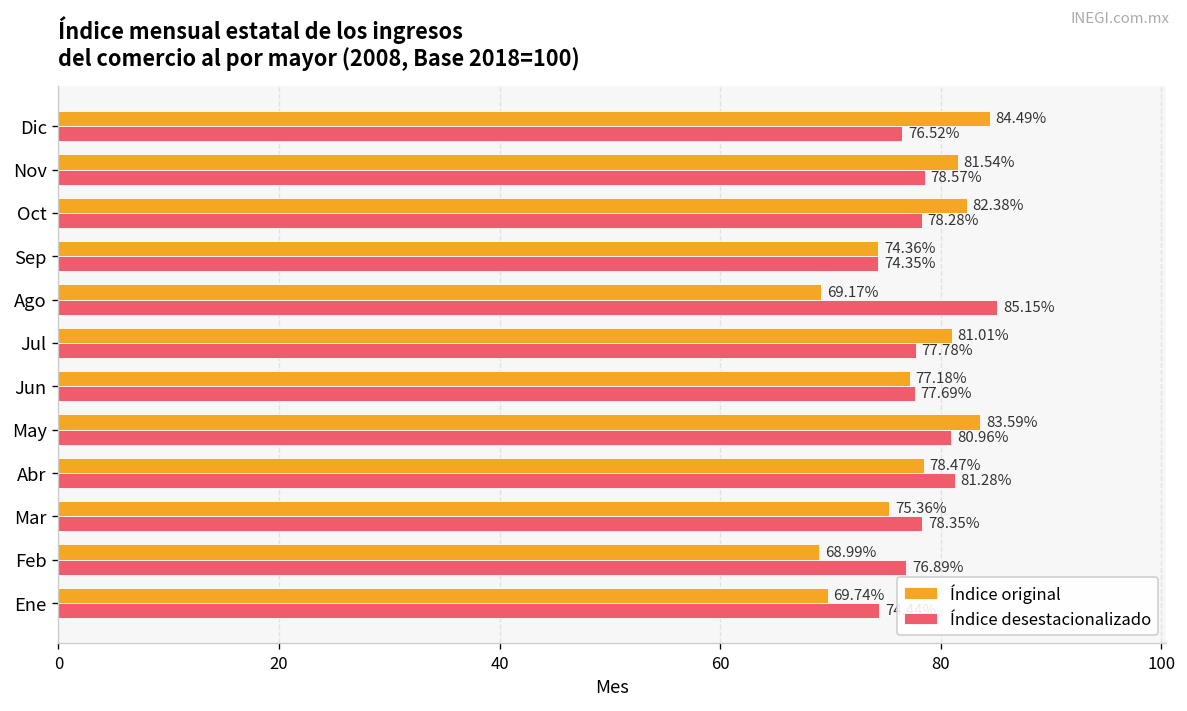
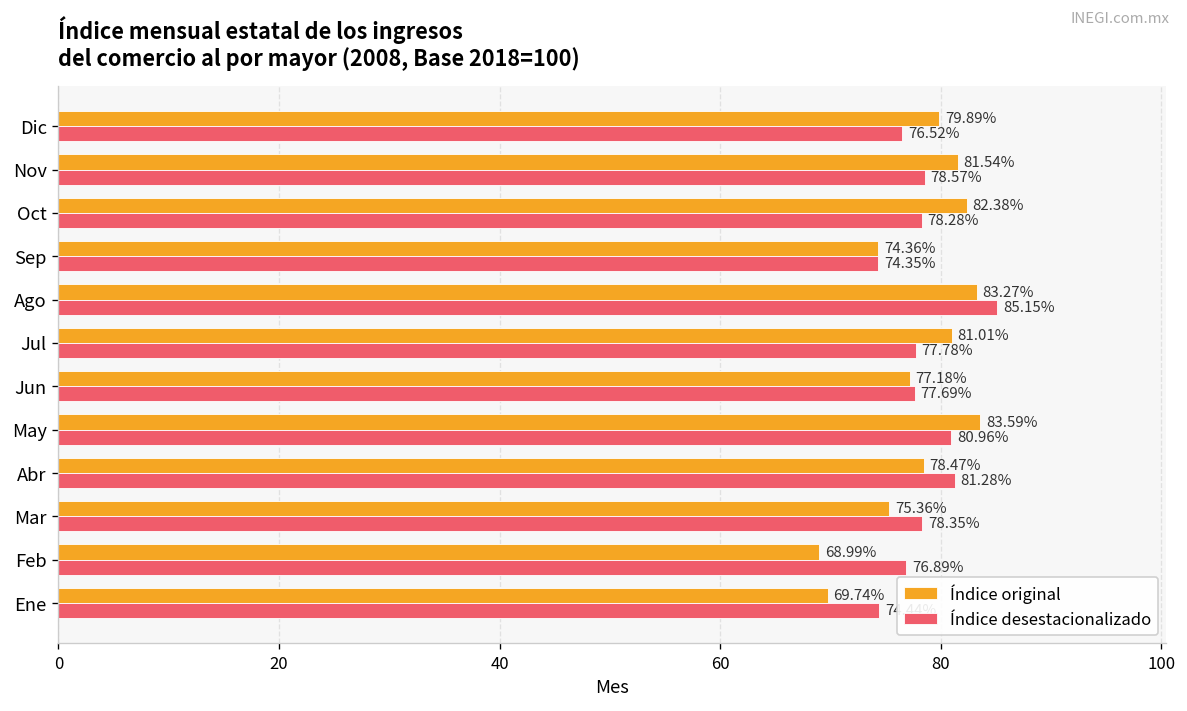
  {
    "Índice original": {
-     "Dic": "84.49%",
+     "Dic": "79.89%",
      "Nov": "81.54%",
      "Oct": "82.38%",
      "Sep": "74.36%",
-     "Ago": "69.17%",
+     "Ago": "83.27%",
      "Jul": "81.01%",
      "Jun": "77.18%",
      "May": "83.59%",
      "Abr": "78.47%",
      "Mar": "75.36%",
      "Feb": "68.99%",
      "Ene": "69.74%"
    },
    "Índice desestacionalizado": {
      "Dic": "76.52%",
      "Nov": "78.57%",
      "Oct": "78.28%",
      "Sep": "74.35%",
      "Ago": "85.15%",
      "Jul": "77.78%",
      "Jun": "77.69%",
      "May": "80.96%",
      "Abr": "81.28%",
      "Mar": "78.35%",
      "Feb": "76.89%"
    }
  }
